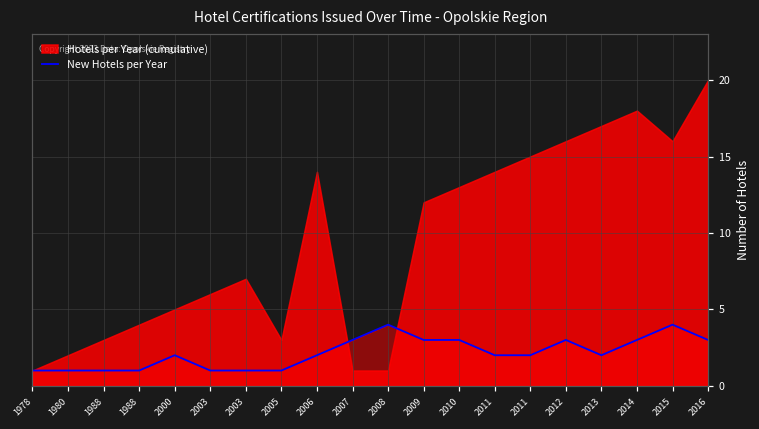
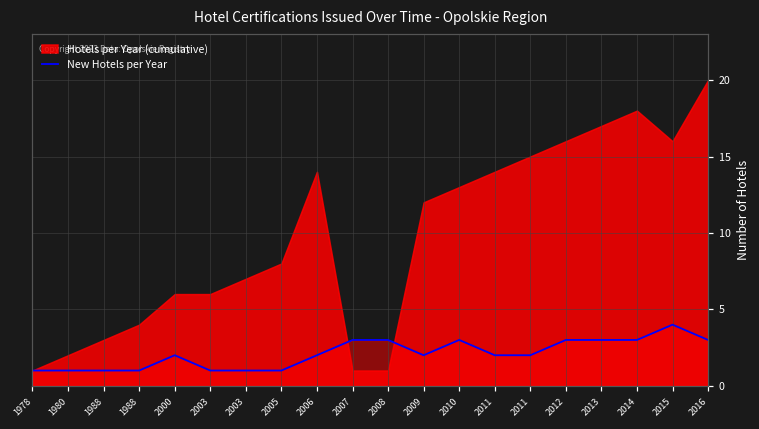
  {
    "New Hotels per Year": {
      "1980": 1,
      "2000": 2,
      "2005": 1,
      "2006": 2,
      "2007": 3,
-     "2008": 4,
-     "2009": 3,
+     "2008": 3,
+     "2009": 2,
      "2010": 3,
      "2012": 3,
-     "2013": 2,
+     "2013": 3,
      "2014": 3,
      "2015": 4,
      "2016": 3
    },
    "Hotels per Year (cumulative)": {
      "1980": 2,
-     "2000": 5,
-     "2005": 3,
+     "2000": 6,
+     "2005": 8,
      "2006": 14,
      "2007": 1,
      "2008": 1,
      "2009": 12,
      "2010": 13,
      "2012": 16,
      "2013": 17,
      "2014": 18,
      "2015": 16,
      "2016": 20
    }
  }
